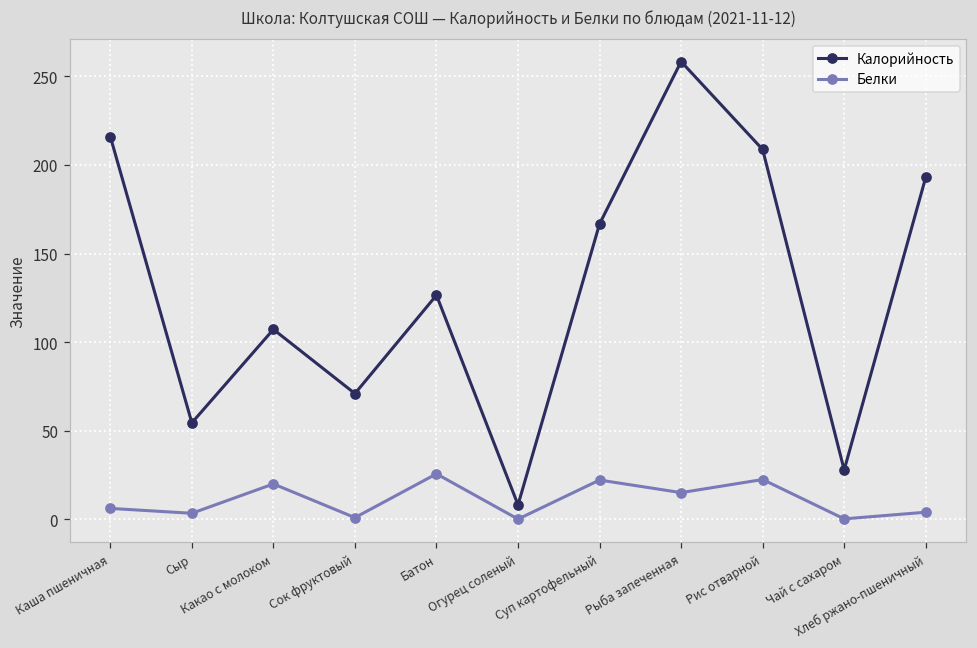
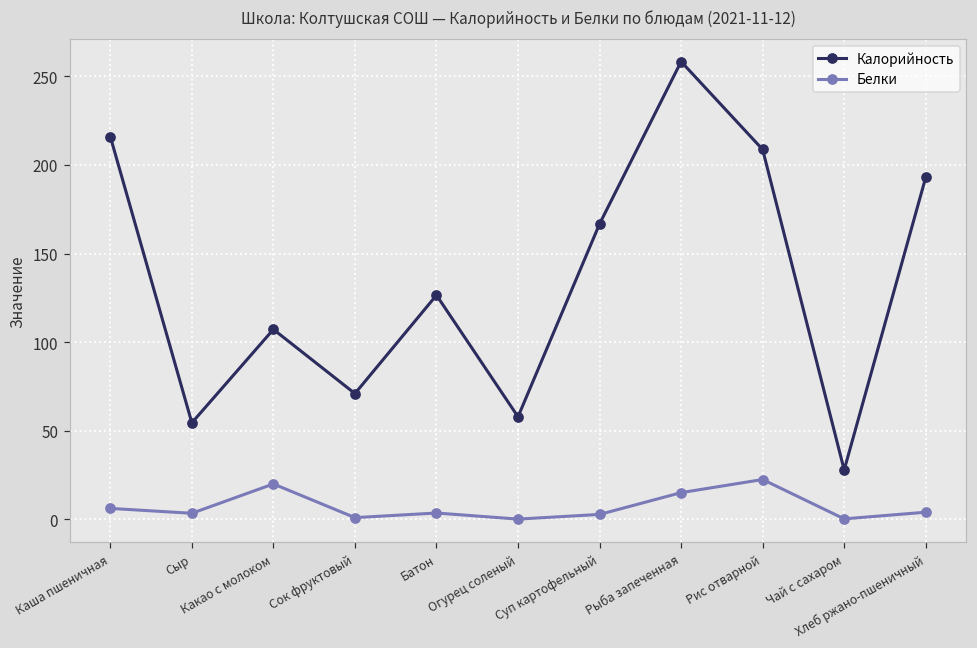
  {
    "Калорийность": {
      "Каша пшеничная": 216,
      "Сыр": 55,
      "Какао с молоком": 107,
      "Сок фруктовый": 71,
      "Батон": 127,
-     "Огурец соленый": 8,
+     "Огурец соленый": 58,
      "Суп картофельный": 167,
      "Рыба запеченная": 258,
      "Рис отварной": 209,
      "Чай с сахаром": 28,
      "Хлеб ржано-пшеничный": 193
    },
    "Белки": {
      "Каша пшеничная": 6,
      "Сыр": 3,
      "Какао с молоком": 20,
      "Сок фруктовый": 1,
-     "Батон": 26,
+     "Батон": 4,
      "Огурец соленый": 0,
-     "Суп картофельный": 22,
+     "Суп картофельный": 3,
      "Рыба запеченная": 15,
      "Рис отварной": 23,
      "Чай с сахаром": 0,
      "Хлеб ржано-пшеничный": 4
    }
  }
